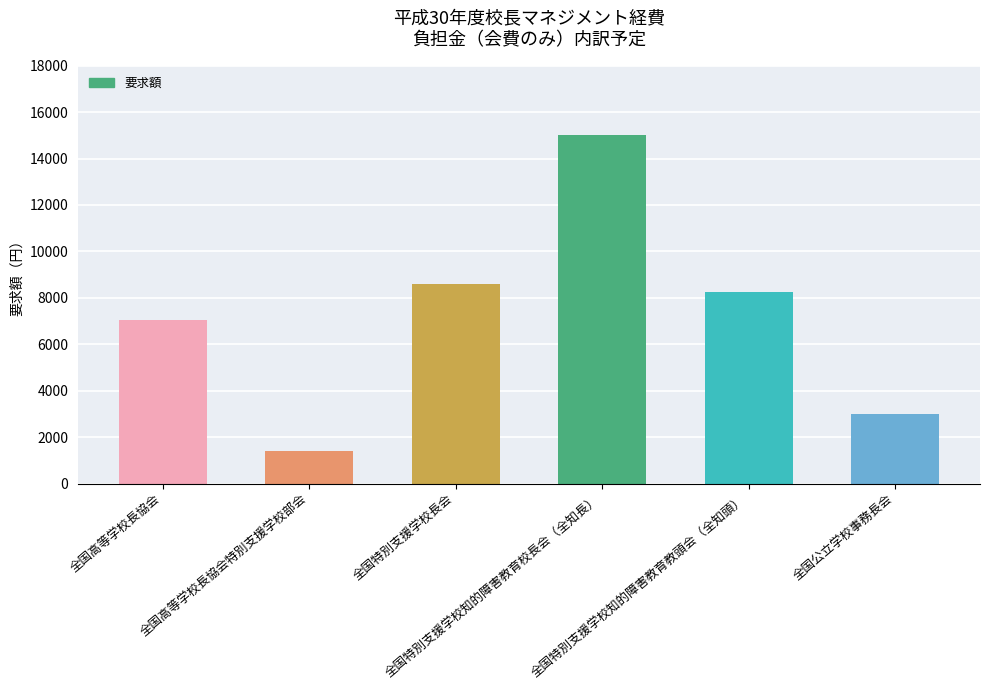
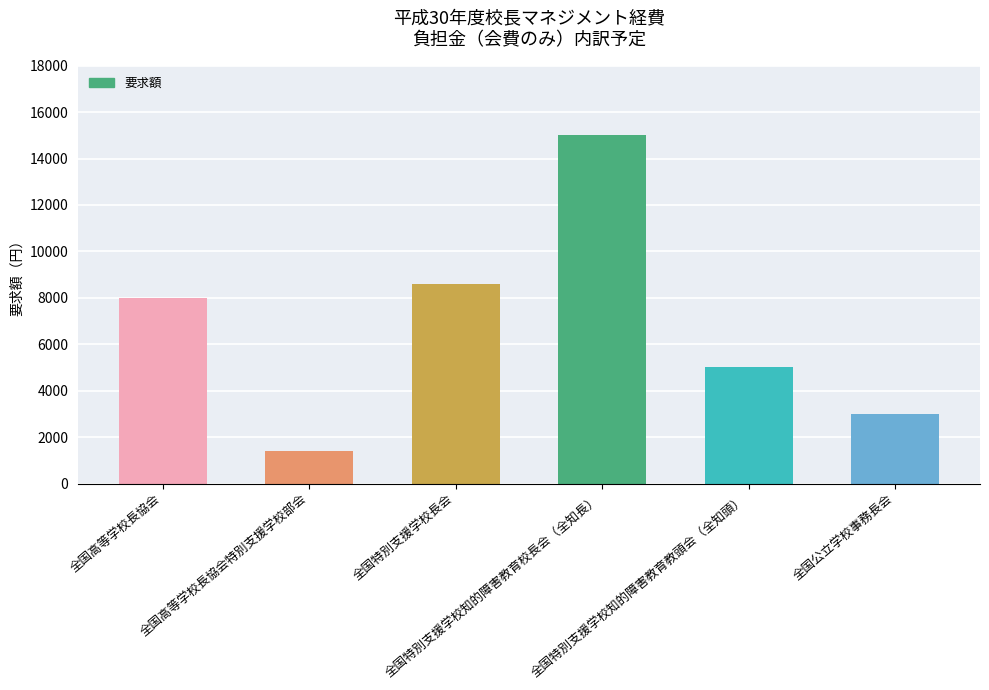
  {
-   "全国高等学校長協会": 7000,
+   "全国高等学校長協会": 8000,
    "全国高等学校長協会特別支援学校部会": 1400,
    "全国特別支援学校長会": 8600,
    "全国特別支援学校知的障害教育校長会（全知長）": 15000,
-   "全国特別支援学校知的障害教育教頭会（全知頭）": 8300,
+   "全国特別支援学校知的障害教育教頭会（全知頭）": 5000,
    "全国公立学校事務長会": 3000
  }
